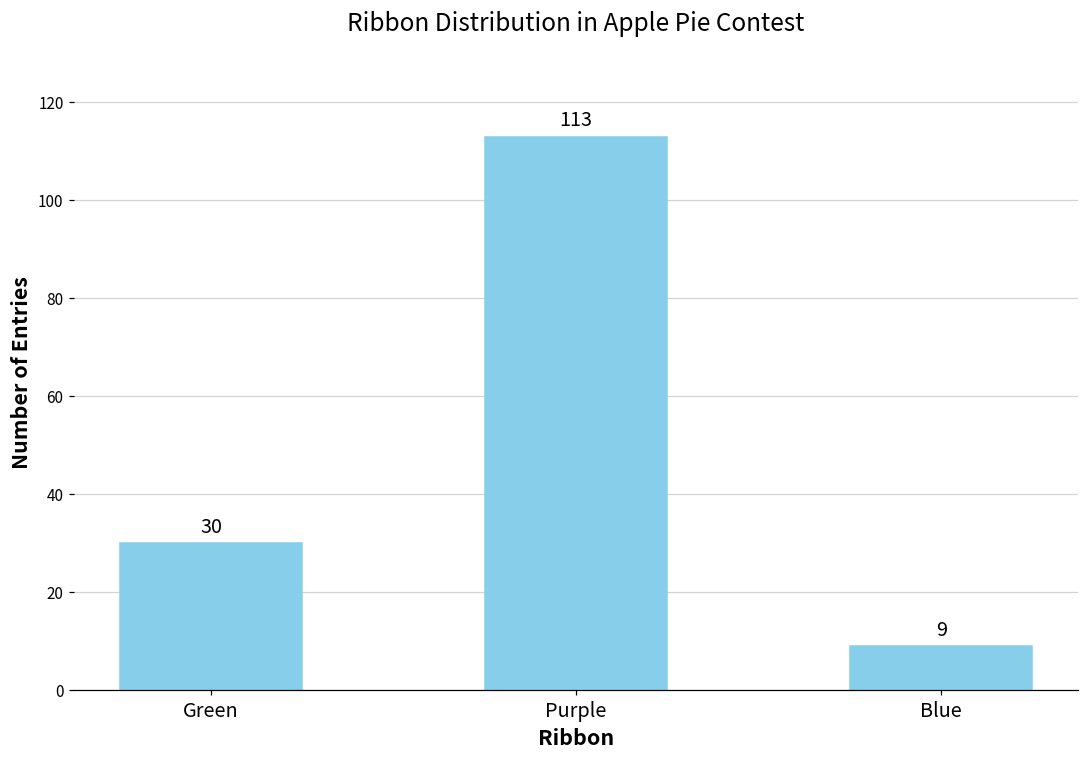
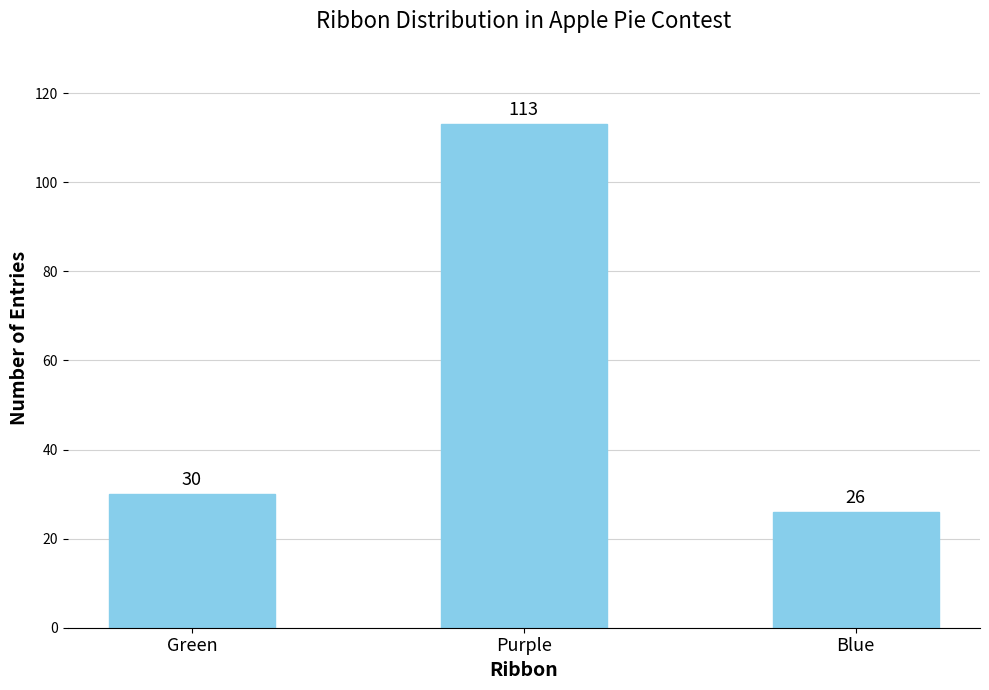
  {
    "Green": 30,
    "Purple": 113,
-   "Blue": 9
+   "Blue": 26
  }
